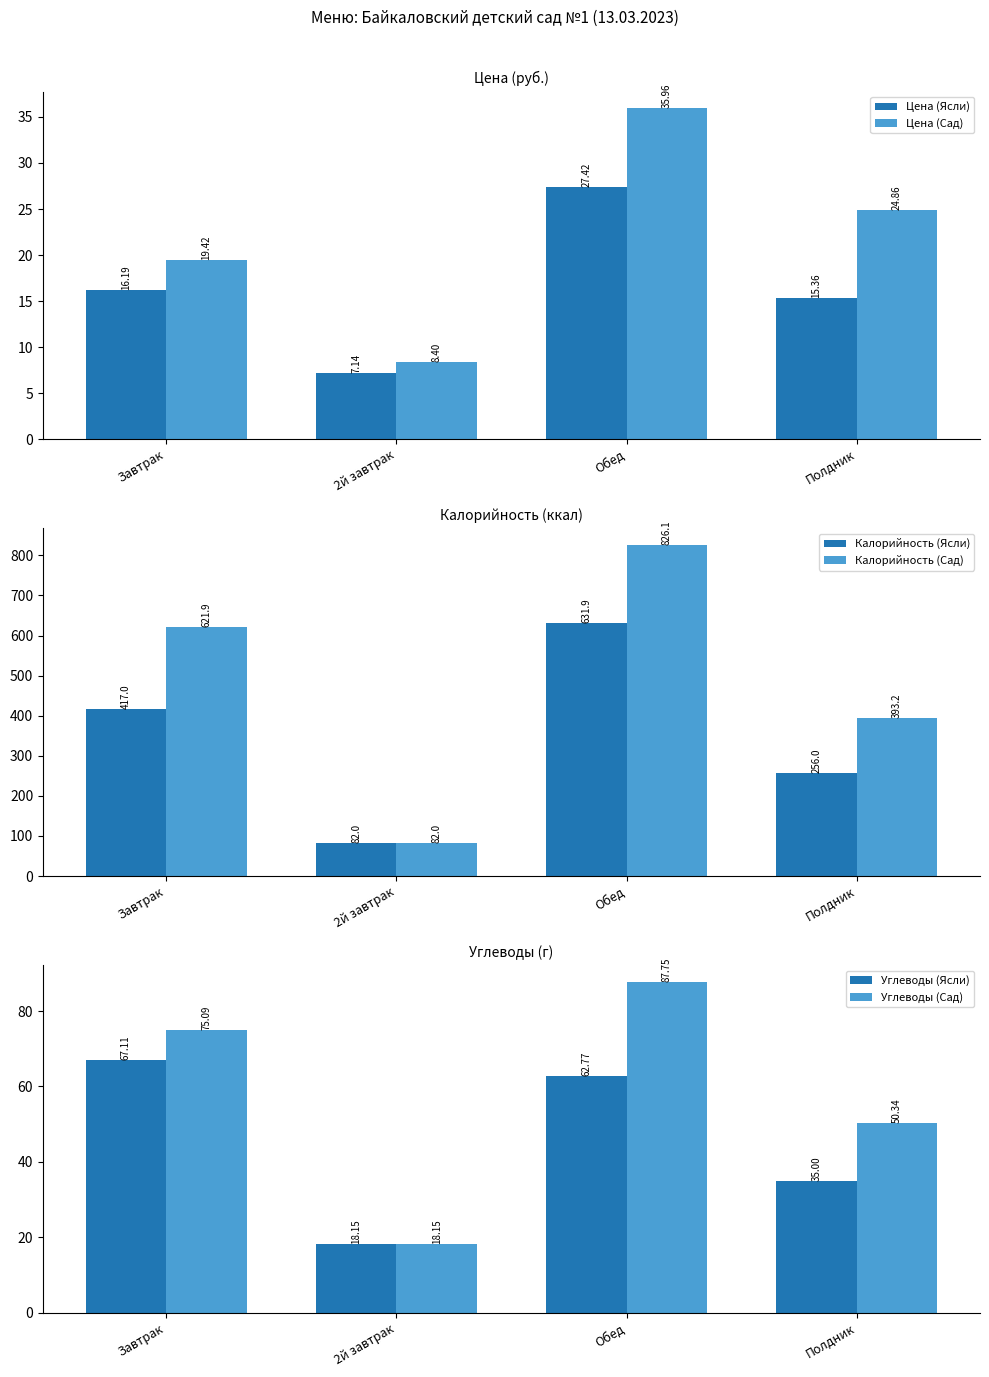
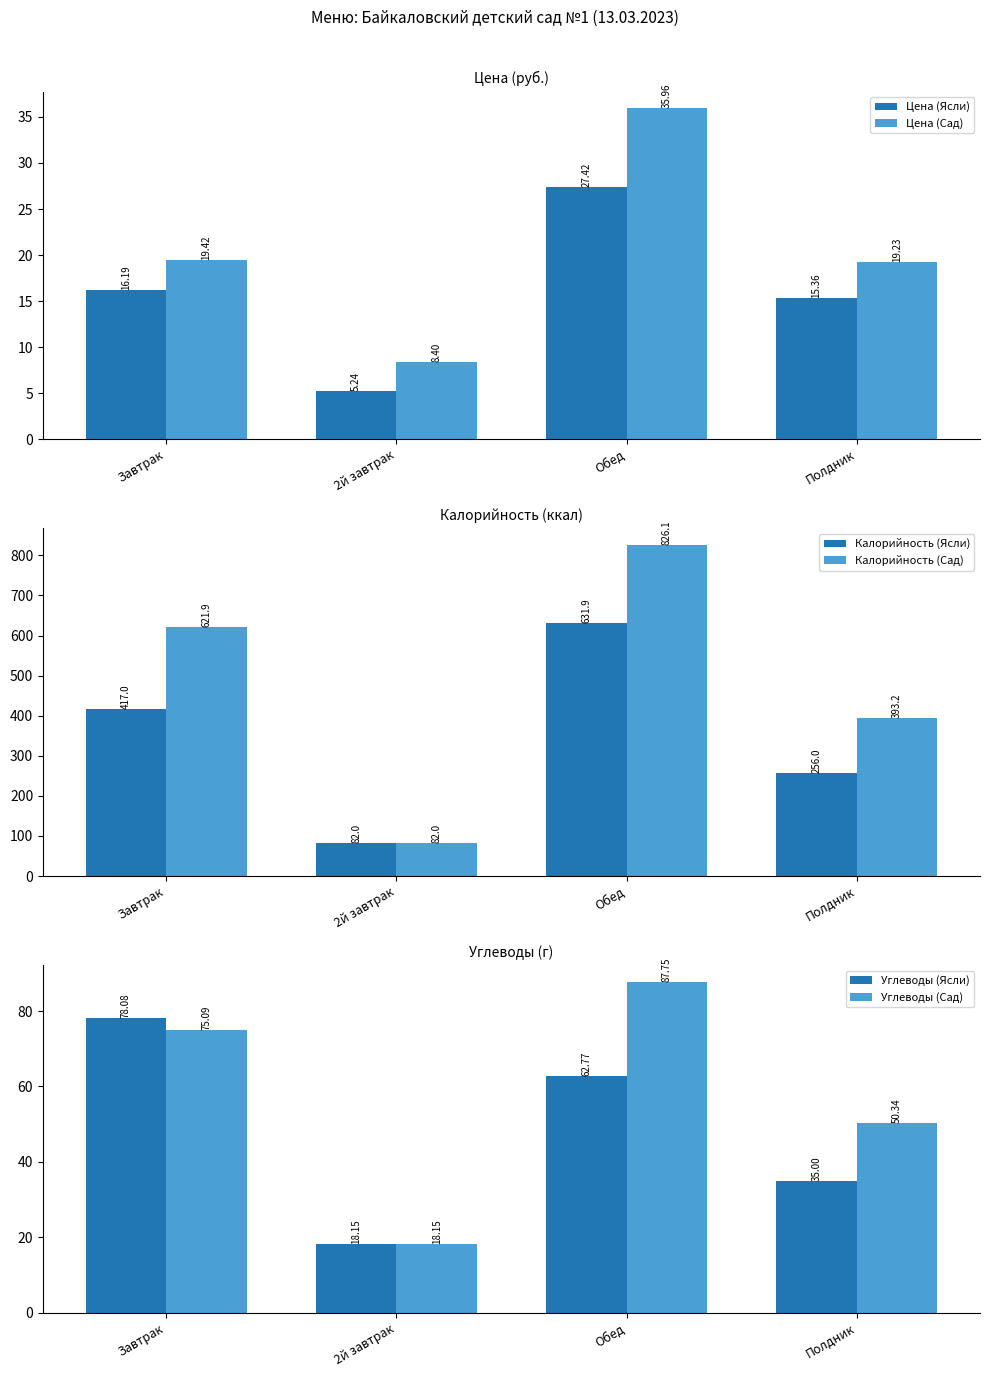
  {
    "Цена (руб.)": {
      "Цена (Ясли)": {
        "Завтрак": 16.19,
-       "2й завтрак": 7.14,
+       "2й завтрак": 5.24,
        "Обед": 27.42,
        "Полдник": 15.36
      },
      "Цена (Сад)": {
        "Завтрак": 19.42,
        "2й завтрак": 8.40,
        "Обед": 35.96,
-       "Полдник": 24.86
+       "Полдник": 19.23
      }
    },
    "Калорийность (ккал)": {
      "Калорийность (Ясли)": {
        "Завтрак": 417.0,
        "2й завтрак": 82.0,
        "Обед": 631.9,
        "Полдник": 256.0
      },
      "Калорийность (Сад)": {
        "Завтрак": 621.9,
        "2й завтрак": 82.0,
        "Обед": 826.1,
        "Полдник": 393.2
      }
    },
    "Углеводы (г)": {
      "Углеводы (Ясли)": {
-       "Завтрак": 67.11,
+       "Завтрак": 78.08,
        "2й завтрак": 18.15,
        "Обед": 62.77,
        "Полдник": 35.00
      },
      "Углеводы (Сад)": {
        "Завтрак": 75.09,
        "2й завтрак": 18.15,
        "Обед": 87.75,
        "Полдник": 50.34
      }
    }
  }
